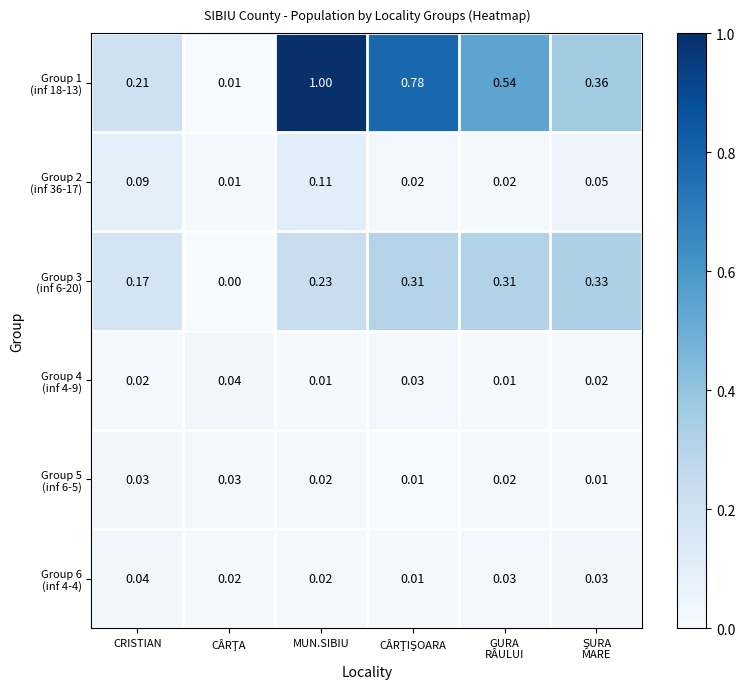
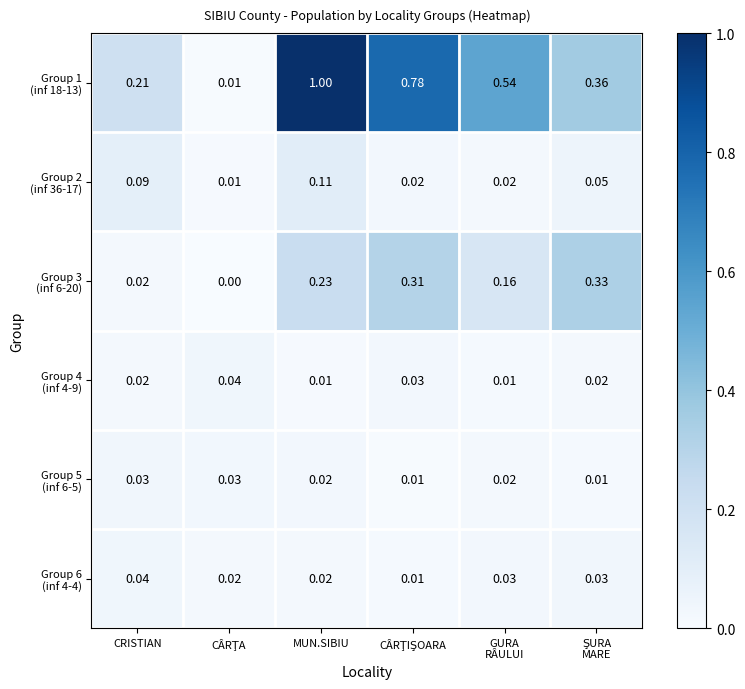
  {
    "Group 1 (inf 18-13)": {
      "CRISTIAN": 0.21,
      "CÂRŢA": 0.01,
      "MUN.SIBIU": 1.00,
      "CÂRŢIŞOARA": 0.78,
      "GURA RÂULUI": 0.54,
      "ŞURA MARE": 0.36
    },
    "Group 2 (inf 36-17)": {
      "CRISTIAN": 0.09,
      "CÂRŢA": 0.01,
      "MUN.SIBIU": 0.11,
      "CÂRŢIŞOARA": 0.02,
      "GURA RÂULUI": 0.02,
      "ŞURA MARE": 0.05
    },
    "Group 3 (inf 6-20)": {
-     "CRISTIAN": 0.17,
+     "CRISTIAN": 0.02,
      "CÂRŢA": 0.00,
      "MUN.SIBIU": 0.23,
      "CÂRŢIŞOARA": 0.31,
-     "GURA RÂULUI": 0.31,
+     "GURA RÂULUI": 0.16,
      "ŞURA MARE": 0.33
    },
    "Group 4 (inf 4-9)": {
      "CRISTIAN": 0.02,
      "CÂRŢA": 0.04,
      "MUN.SIBIU": 0.01,
      "CÂRŢIŞOARA": 0.03,
      "GURA RÂULUI": 0.01,
      "ŞURA MARE": 0.02
    },
    "Group 5 (inf 6-5)": {
      "CRISTIAN": 0.03,
      "CÂRŢA": 0.03,
      "MUN.SIBIU": 0.02,
      "CÂRŢIŞOARA": 0.01,
      "GURA RÂULUI": 0.02,
      "ŞURA MARE": 0.01
    },
    "Group 6 (inf 4-4)": {
      "CRISTIAN": 0.04,
      "CÂRŢA": 0.02,
      "MUN.SIBIU": 0.02,
      "CÂRŢIŞOARA": 0.01,
      "GURA RÂULUI": 0.03,
      "ŞURA MARE": 0.03
    }
  }
